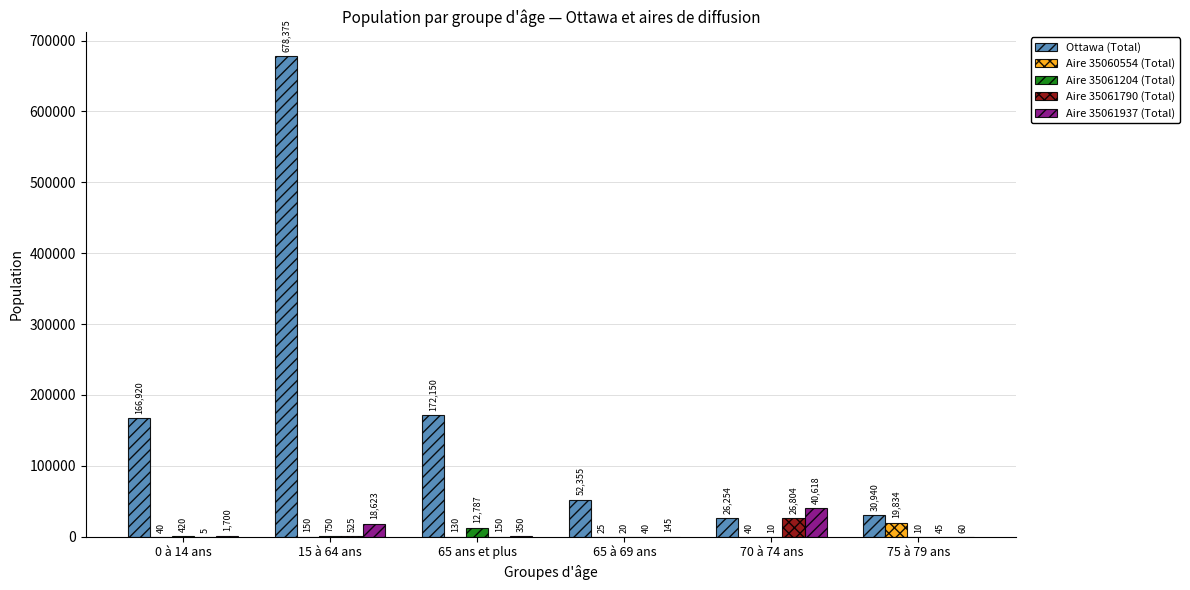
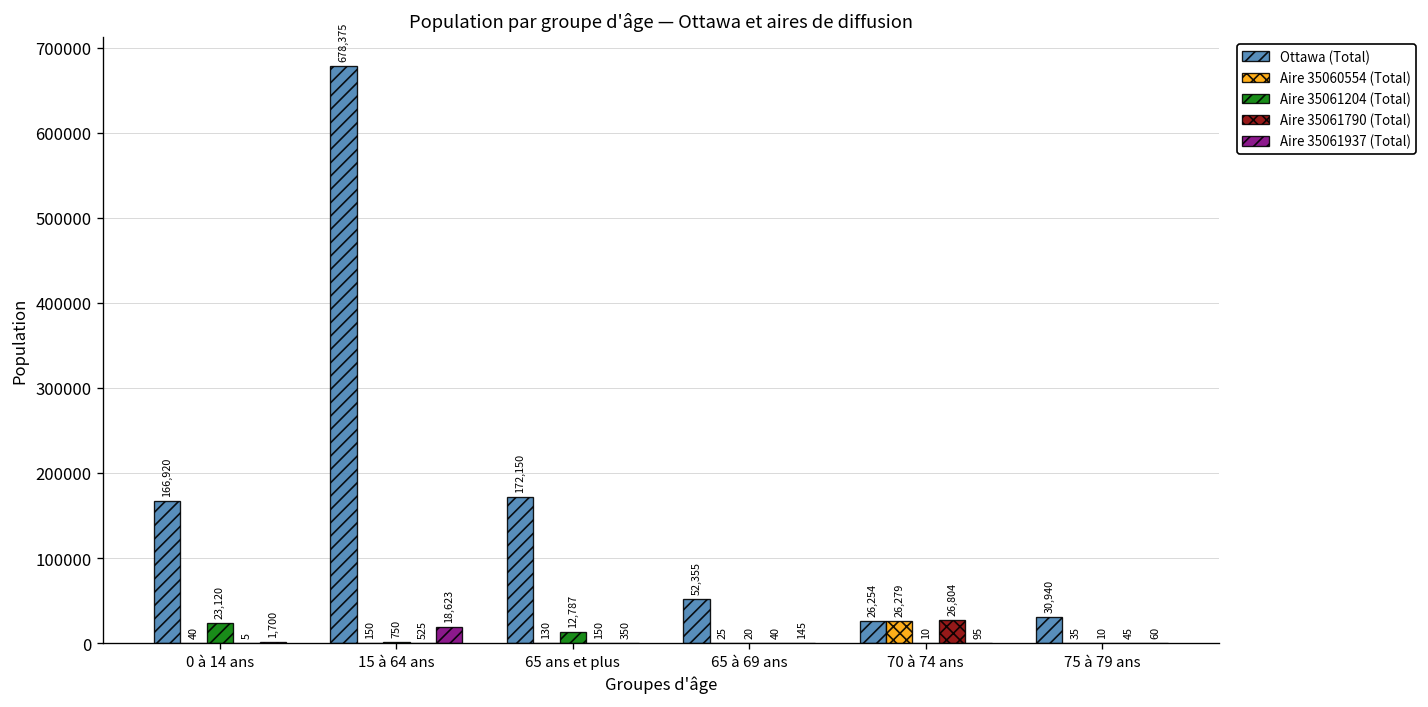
  {
    "Ottawa (Total)": {
      "0 à 14 ans": "166,920",
      "15 à 64 ans": "678,375",
      "65 ans et plus": "172,150",
      "65 à 69 ans": "52,355",
      "70 à 74 ans": "26,254",
      "75 à 79 ans": "30,940"
    },
    "Aire 35060554 (Total)": {
      "0 à 14 ans": "40",
      "15 à 64 ans": "150",
      "65 ans et plus": "130",
      "65 à 69 ans": "25",
-     "70 à 74 ans": "40",
-     "75 à 79 ans": "19,834"
+     "70 à 74 ans": "26,279",
+     "75 à 79 ans": "35"
    },
    "Aire 35061204 (Total)": {
-     "0 à 14 ans": "420",
+     "0 à 14 ans": "23,120",
      "15 à 64 ans": "750",
      "65 ans et plus": "12,787",
      "65 à 69 ans": "20",
      "70 à 74 ans": "10",
      "75 à 79 ans": "10"
    },
    "Aire 35061790 (Total)": {
      "0 à 14 ans": "5",
      "15 à 64 ans": "525",
      "65 ans et plus": "150",
      "65 à 69 ans": "40",
      "70 à 74 ans": "26,804",
      "75 à 79 ans": "45"
    },
    "Aire 35061937 (Total)": {
      "0 à 14 ans": "1,700",
      "15 à 64 ans": "18,623",
      "65 ans et plus": "350",
      "65 à 69 ans": "145",
-     "70 à 74 ans": "40,618",
+     "70 à 74 ans": "95",
      "75 à 79 ans": "60"
    }
  }
